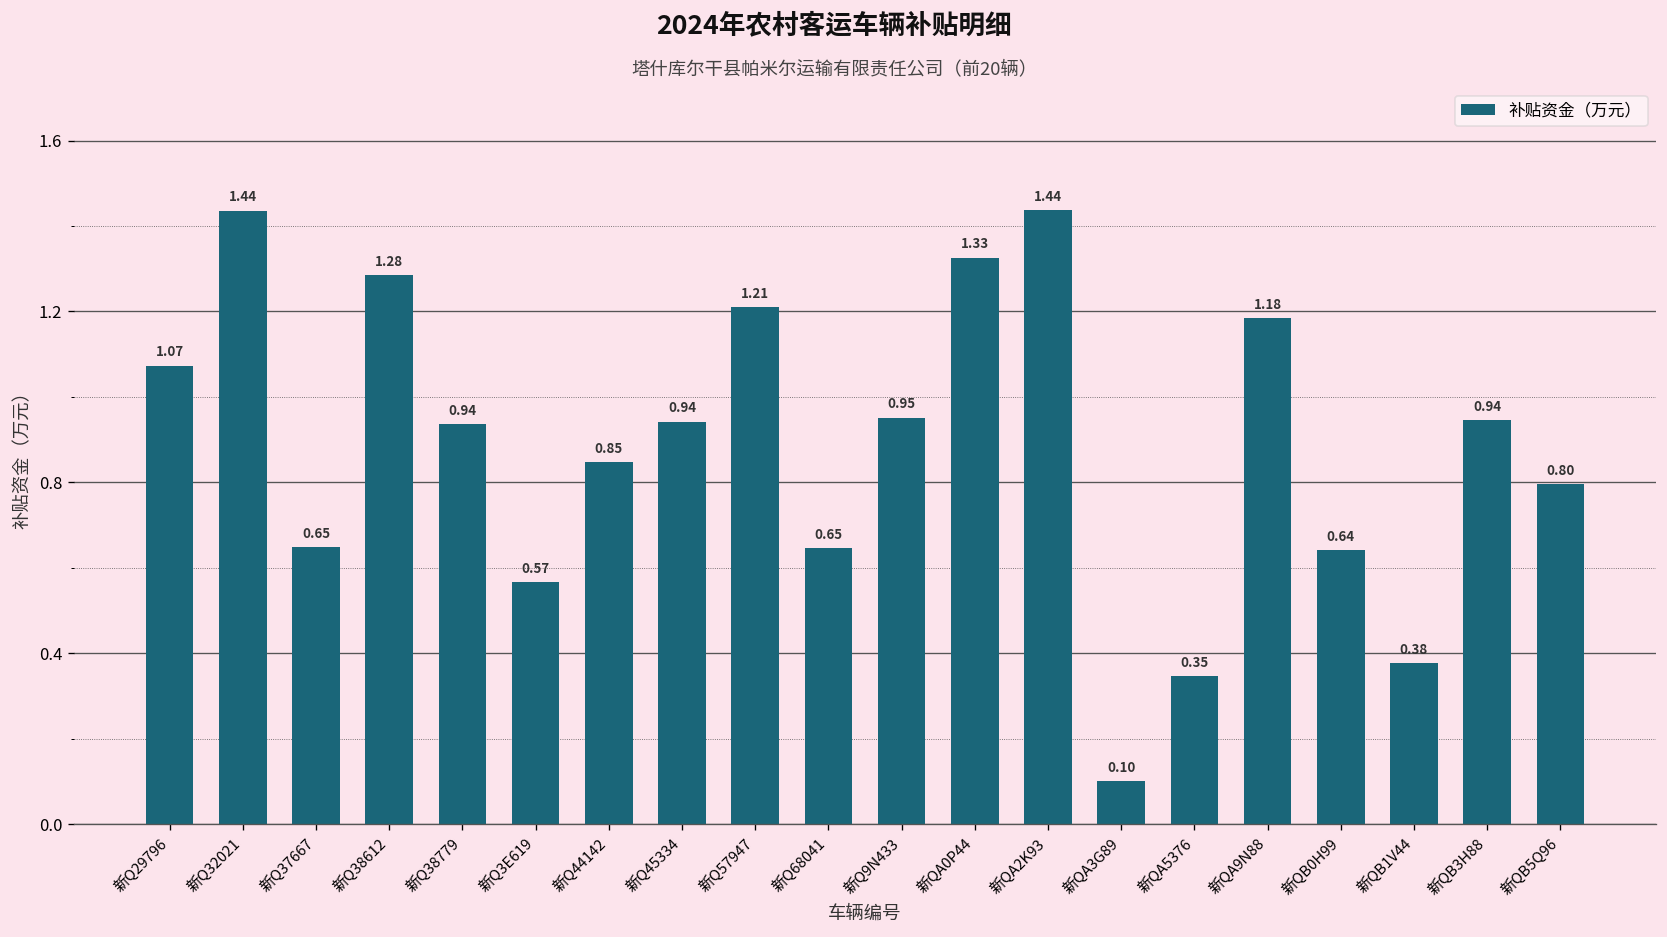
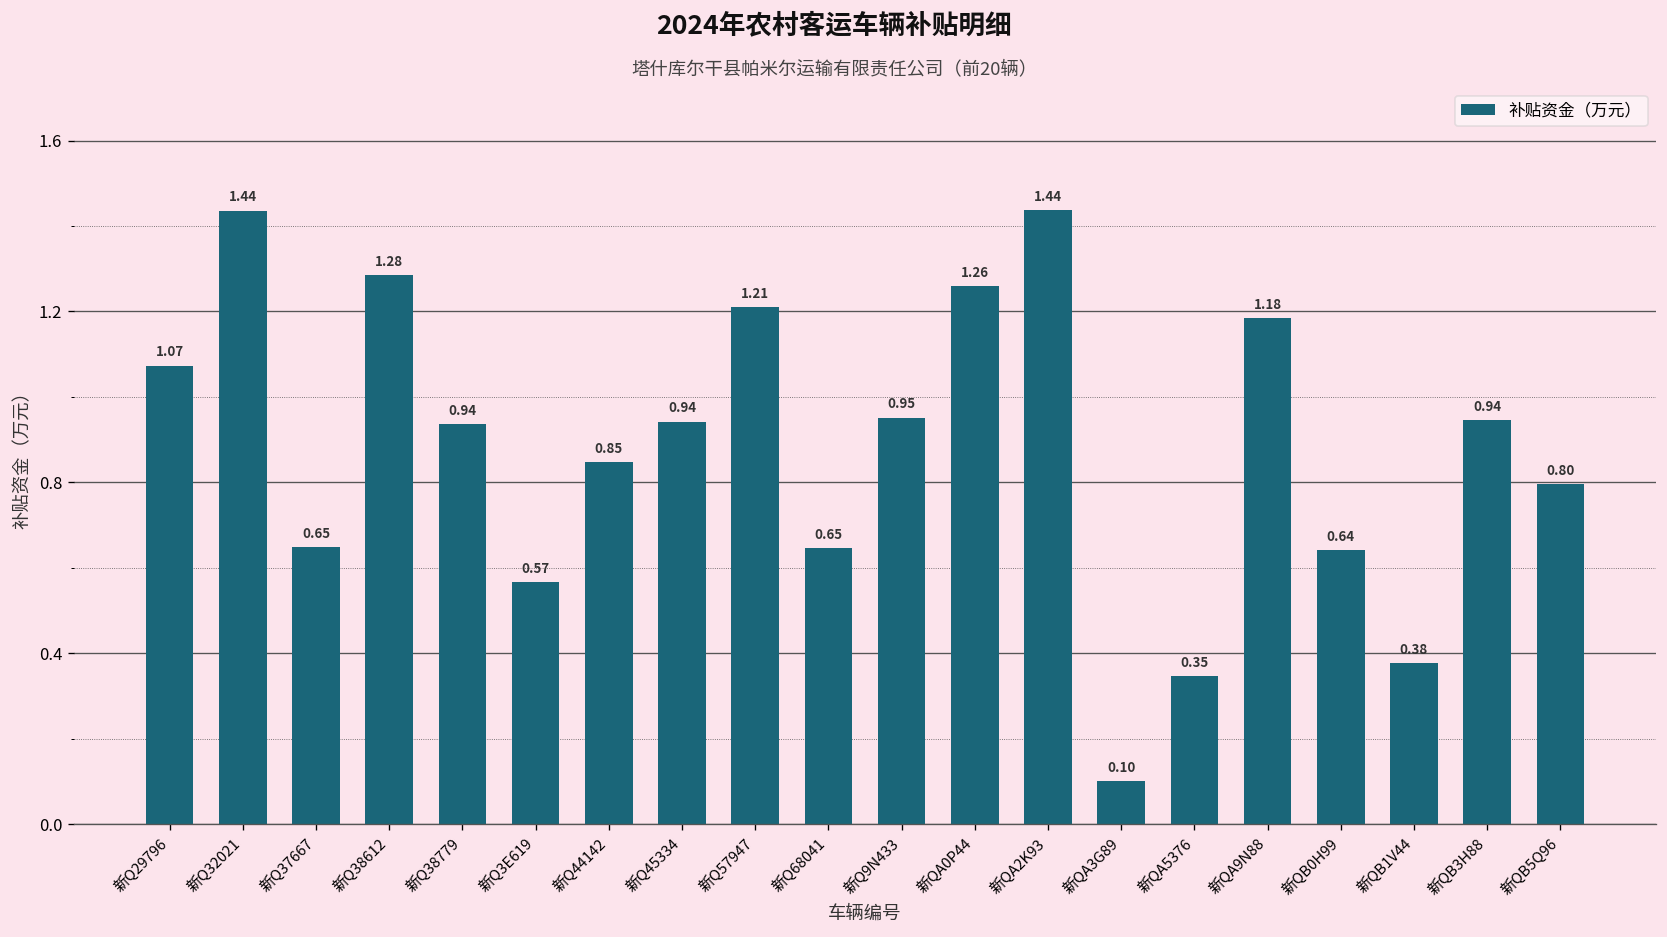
  {
    "新Q29796": 1.07,
    "新Q32021": 1.44,
    "新Q37667": 0.65,
    "新Q38612": 1.28,
    "新Q38779": 0.94,
    "新Q3E619": 0.57,
    "新Q44142": 0.85,
    "新Q45334": 0.94,
    "新Q57947": 1.21,
    "新Q68041": 0.65,
    "新Q9N433": 0.95,
-   "新QA0P44": 1.33,
+   "新QA0P44": 1.26,
    "新QA2K93": 1.44,
    "新QA3G89": 0.10,
    "新QA5376": 0.35,
    "新QA9N88": 1.18,
    "新QB0H99": 0.64,
    "新QB1V44": 0.38,
    "新QB3H88": 0.94,
    "新QB5Q96": 0.80
  }
